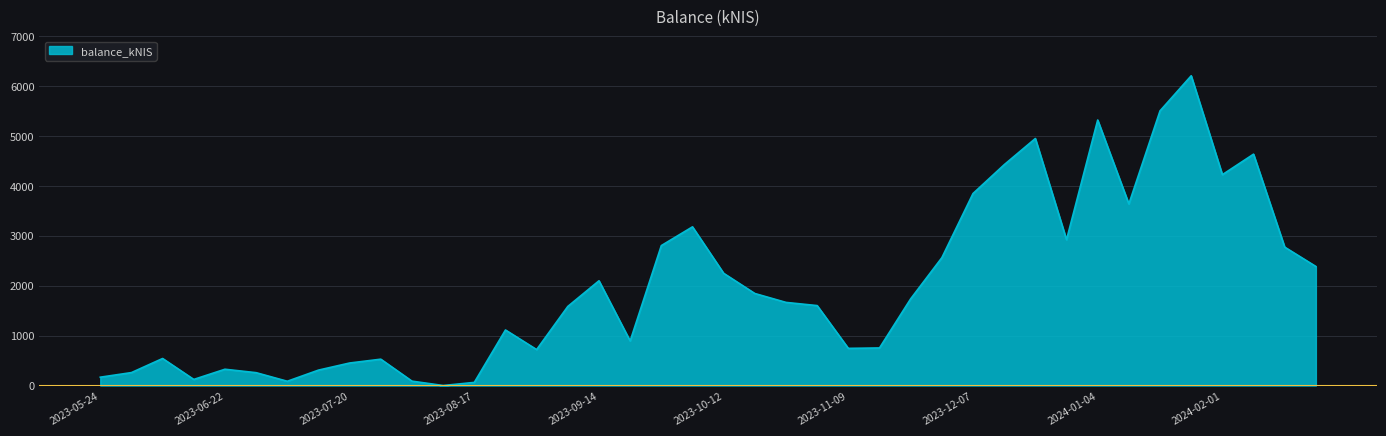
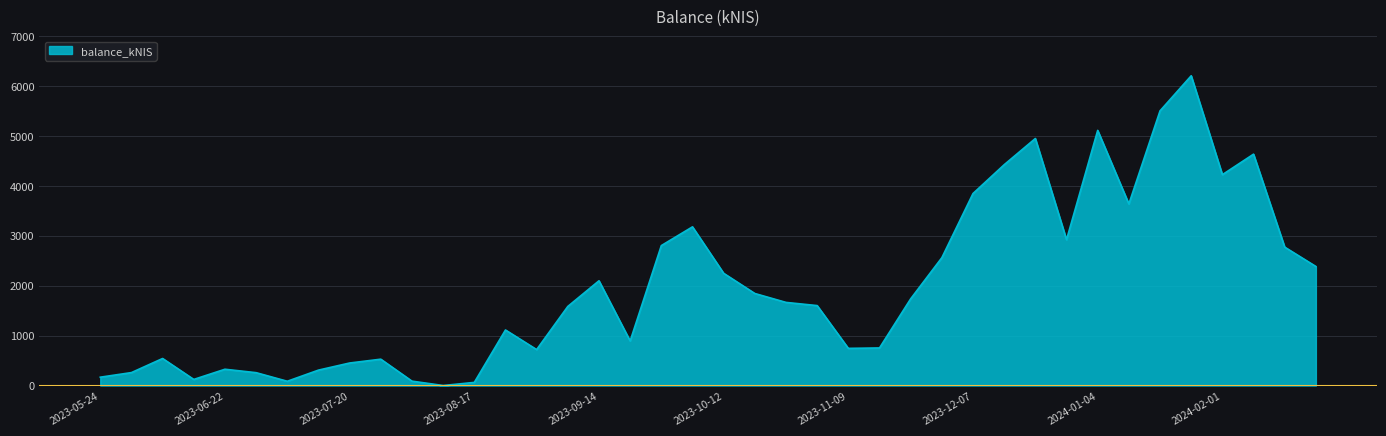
  {
    "2023-05-24": 200,
    "2023-06-22": 300,
    "2023-07-20": 500,
    "2023-08-17": 100,
    "2023-09-14": 2100,
    "2023-10-12": 2200,
    "2023-11-09": 700,
    "2023-12-07": 3800,
-   "2024-01-04": 5300,
+   "2024-01-04": 5100,
    "2024-02-01": 4200
  }
